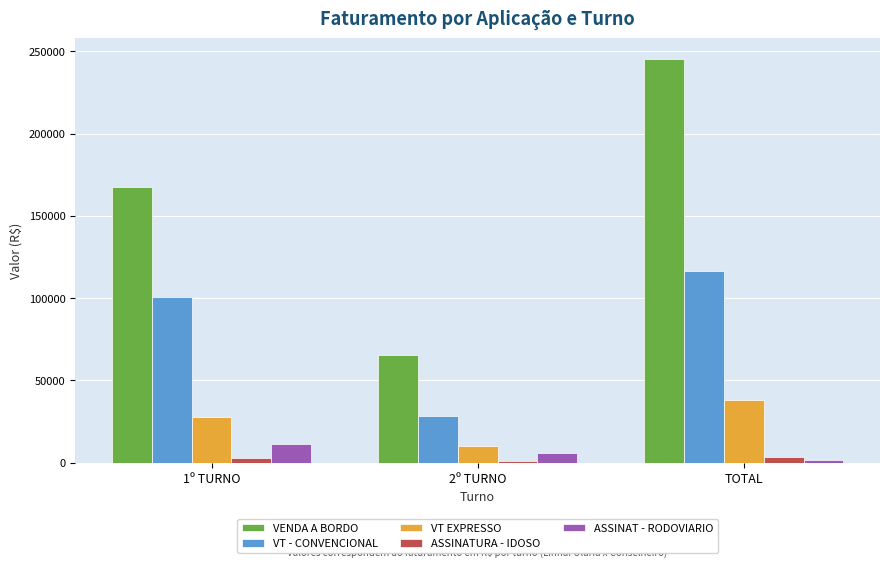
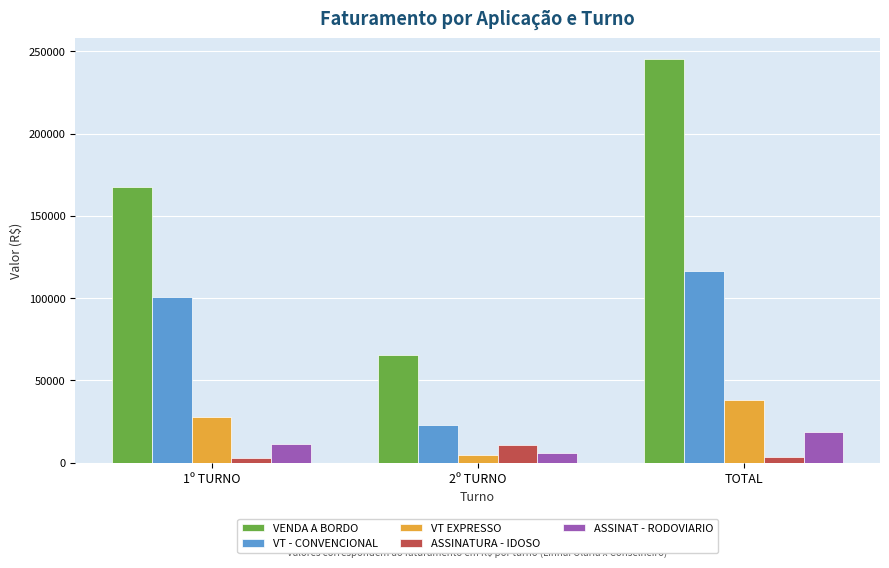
  {
    "VENDA A BORDO": {
      "1º TURNO": 168000,
      "2º TURNO": 66000,
      "TOTAL": 246000
    },
    "VT - CONVENCIONAL": {
      "1º TURNO": 101000,
-     "2º TURNO": 28000,
+     "2º TURNO": 23000,
      "TOTAL": 116000
    },
    "VT EXPRESSO": {
      "1º TURNO": 28000,
-     "2º TURNO": 10000,
+     "2º TURNO": 5000,
      "TOTAL": 38000
    },
    "ASSINATURA - IDOSO": {
      "1º TURNO": 3000,
-     "2º TURNO": 1000,
+     "2º TURNO": 11000,
      "TOTAL": 4000
    },
    "ASSINAT - RODOVIARIO": {
      "1º TURNO": 12000,
      "2º TURNO": 6000,
-     "TOTAL": 1000
+     "TOTAL": 18000
    }
  }
